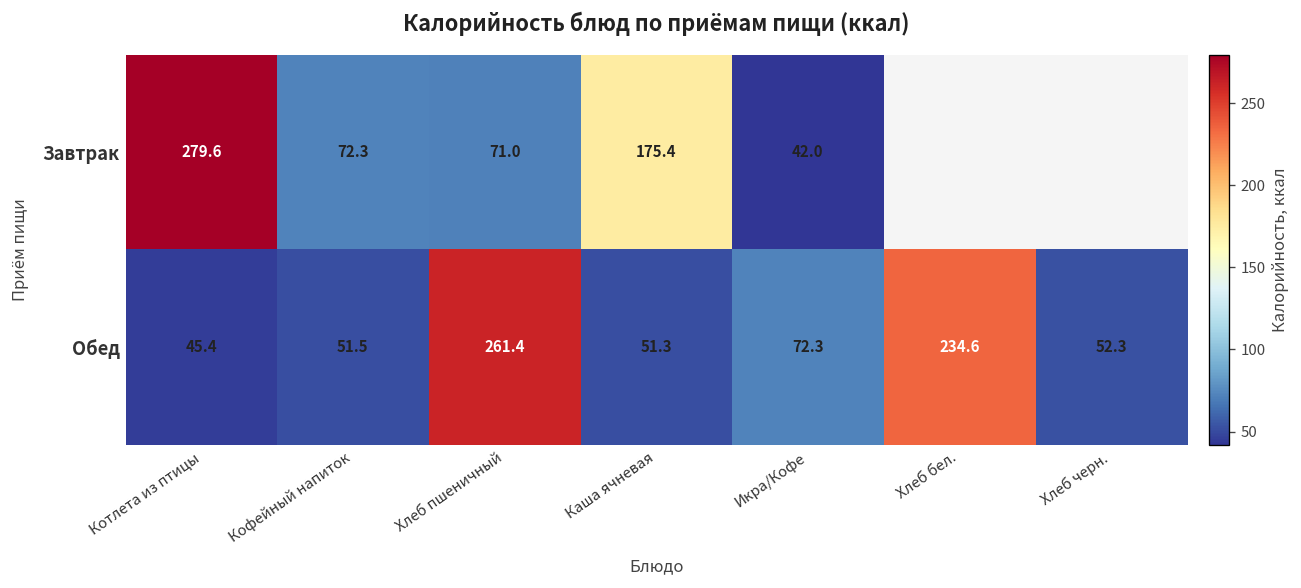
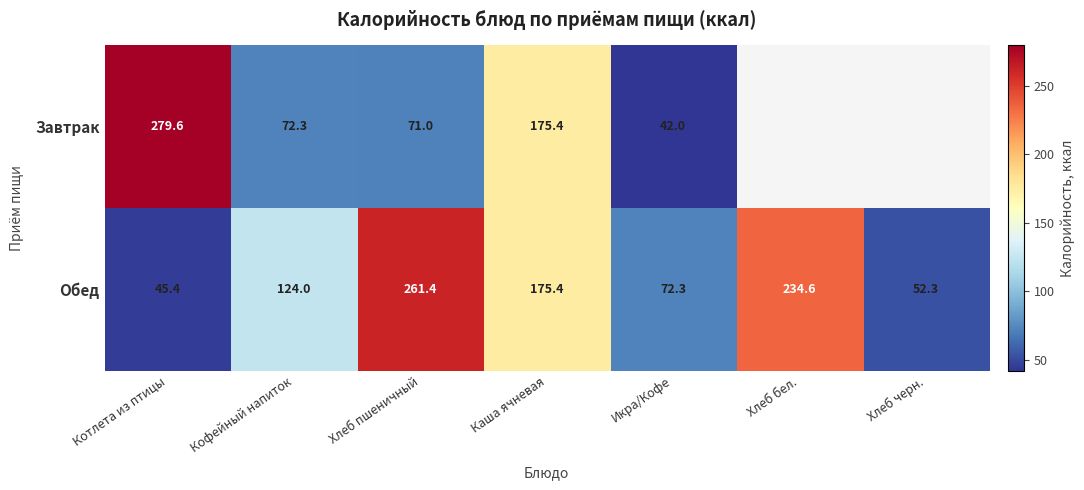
  {
    "Завтрак": {
      "Котлета из птицы": 279.6,
      "Кофейный напиток": 72.3,
      "Хлеб пшеничный": 71.0,
      "Каша ячневая": 175.4,
      "Икра/Кофе": 42.0
    },
    "Обед": {
      "Котлета из птицы": 45.4,
-     "Кофейный напиток": 51.5,
+     "Кофейный напиток": 124.0,
      "Хлеб пшеничный": 261.4,
-     "Каша ячневая": 51.3,
+     "Каша ячневая": 175.4,
      "Икра/Кофе": 72.3,
      "Хлеб бел.": 234.6,
      "Хлеб черн.": 52.3
    }
  }
